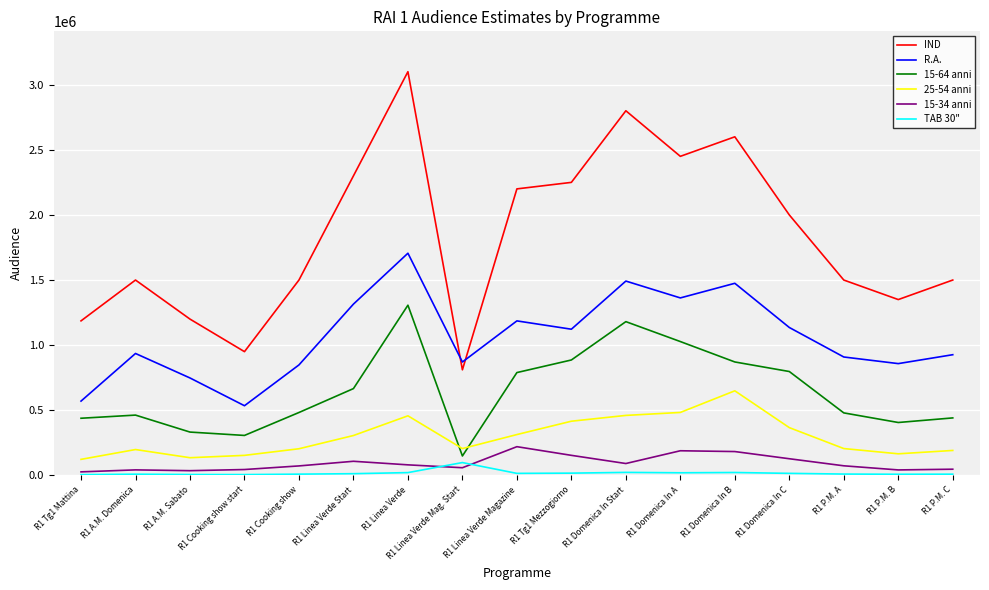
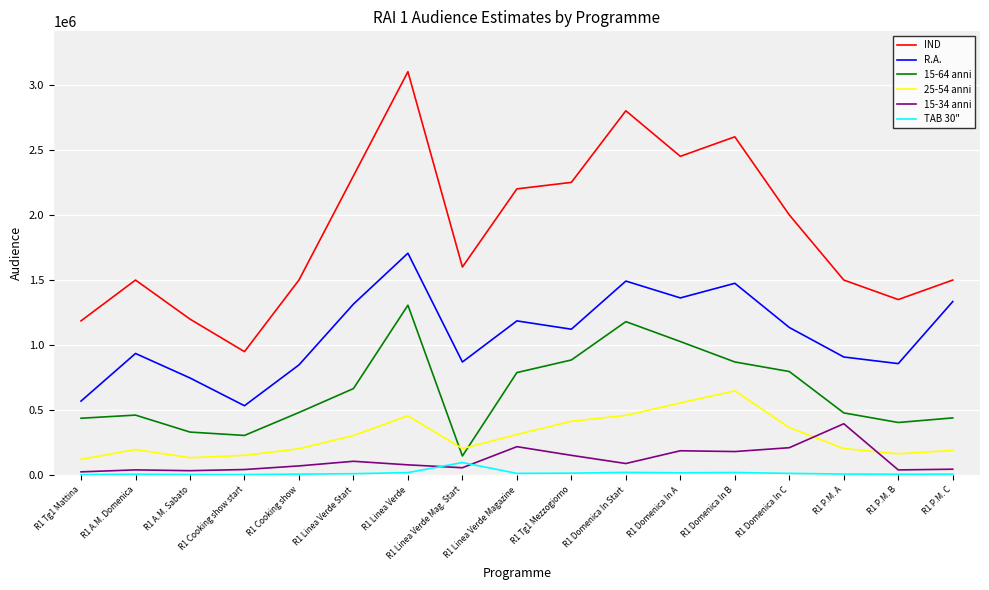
  {
    "IND": {
      "R1 Tg1 Mattina": 1190000,
      "R1 A.M. Domenica": 1500000,
      "R1 A.M. Sabato": 1200000,
      "R1 Cooking show start": 950000,
      "R1 Cooking show": 1500000,
      "R1 Linea Verde Start": 2300000,
      "R1 Linea Verde": 3100000,
-     "R1 Linea Verde Mag. Start": 810000,
+     "R1 Linea Verde Mag. Start": 1600000,
      "R1 Linea Verde Magazine": 2200000,
      "R1 Tg1 Mezzogiorno": 2250000,
      "R1 Domenica In Start": 2800000,
      "R1 Domenica In A": 2450000,
      "R1 Domenica In B": 2600000,
      "R1 Domenica In C": 2000000,
      "R1 P.M. A": 1500000,
      "R1 P.M. B": 1350000,
      "R1 P.M. C": 1500000
    },
    "R.A.": {
      "R1 Tg1 Mattina": 570000,
      "R1 A.M. Domenica": 940000,
      "R1 A.M. Sabato": 750000,
      "R1 Cooking show start": 530000,
      "R1 Cooking show": 850000,
      "R1 Linea Verde Start": 1320000,
      "R1 Linea Verde": 1710000,
      "R1 Linea Verde Mag. Start": 870000,
      "R1 Linea Verde Magazine": 1190000,
      "R1 Tg1 Mezzogiorno": 1120000,
      "R1 Domenica In Start": 1490000,
      "R1 Domenica In A": 1360000,
      "R1 Domenica In B": 1470000,
      "R1 Domenica In C": 1140000,
      "R1 P.M. A": 910000,
      "R1 P.M. B": 860000,
-     "R1 P.M. C": 930000
+     "R1 P.M. C": 1330000
    },
    "15-64 anni": {
      "R1 Tg1 Mattina": 440000,
      "R1 A.M. Domenica": 460000,
      "R1 A.M. Sabato": 330000,
      "R1 Cooking show start": 310000,
      "R1 Cooking show": 480000,
      "R1 Linea Verde Start": 670000,
      "R1 Linea Verde": 1310000,
      "R1 Linea Verde Mag. Start": 150000,
      "R1 Linea Verde Magazine": 790000,
      "R1 Tg1 Mezzogiorno": 890000,
      "R1 Domenica In Start": 1180000,
      "R1 Domenica In A": 1030000,
      "R1 Domenica In B": 870000,
      "R1 Domenica In C": 800000,
      "R1 P.M. A": 480000,
      "R1 P.M. B": 410000,
      "R1 P.M. C": 440000
    },
    "25-54 anni": {
      "R1 Tg1 Mattina": 120000,
      "R1 A.M. Domenica": 200000,
      "R1 A.M. Sabato": 140000,
      "R1 Cooking show start": 150000,
      "R1 Cooking show": 200000,
      "R1 Linea Verde Start": 310000,
      "R1 Linea Verde": 460000,
      "R1 Linea Verde Mag. Start": 210000,
      "R1 Linea Verde Magazine": 310000,
      "R1 Tg1 Mezzogiorno": 420000,
      "R1 Domenica In Start": 460000,
-     "R1 Domenica In A": 480000,
+     "R1 Domenica In A": 560000,
      "R1 Domenica In B": 650000,
      "R1 Domenica In C": 370000,
      "R1 P.M. A": 210000,
      "R1 P.M. B": 170000,
      "R1 P.M. C": 190000
    },
    "15-34 anni": {
      "R1 Tg1 Mattina": 30000,
      "R1 A.M. Domenica": 40000,
      "R1 A.M. Sabato": 40000,
      "R1 Cooking show start": 40000,
      "R1 Cooking show": 70000,
      "R1 Linea Verde Start": 110000,
      "R1 Linea Verde": 80000,
      "R1 Linea Verde Mag. Start": 60000,
      "R1 Linea Verde Magazine": 220000,
      "R1 Tg1 Mezzogiorno": 150000,
      "R1 Domenica In Start": 90000,
      "R1 Domenica In A": 190000,
      "R1 Domenica In B": 180000,
-     "R1 Domenica In C": 130000,
-     "R1 P.M. A": 70000,
+     "R1 Domenica In C": 210000,
+     "R1 P.M. A": 400000,
      "R1 P.M. B": 40000,
      "R1 P.M. C": 50000
    },
    "TAB 30\"": {
      "R1 Tg1 Mattina": 10000,
      "R1 A.M. Domenica": 10000,
      "R1 A.M. Sabato": 10000,
      "R1 Cooking show start": 10000,
      "R1 Cooking show": 10000,
      "R1 Linea Verde Start": 10000,
      "R1 Linea Verde": 20000,
      "R1 Linea Verde Mag. Start": 100000,
      "R1 Linea Verde Magazine": 20000,
      "R1 Tg1 Mezzogiorno": 20000,
      "R1 Domenica In Start": 20000,
      "R1 Domenica In A": 20000,
      "R1 Domenica In B": 20000,
      "R1 Domenica In C": 20000,
      "R1 P.M. A": 10000,
      "R1 P.M. B": 10000,
      "R1 P.M. C": 10000
    }
  }
